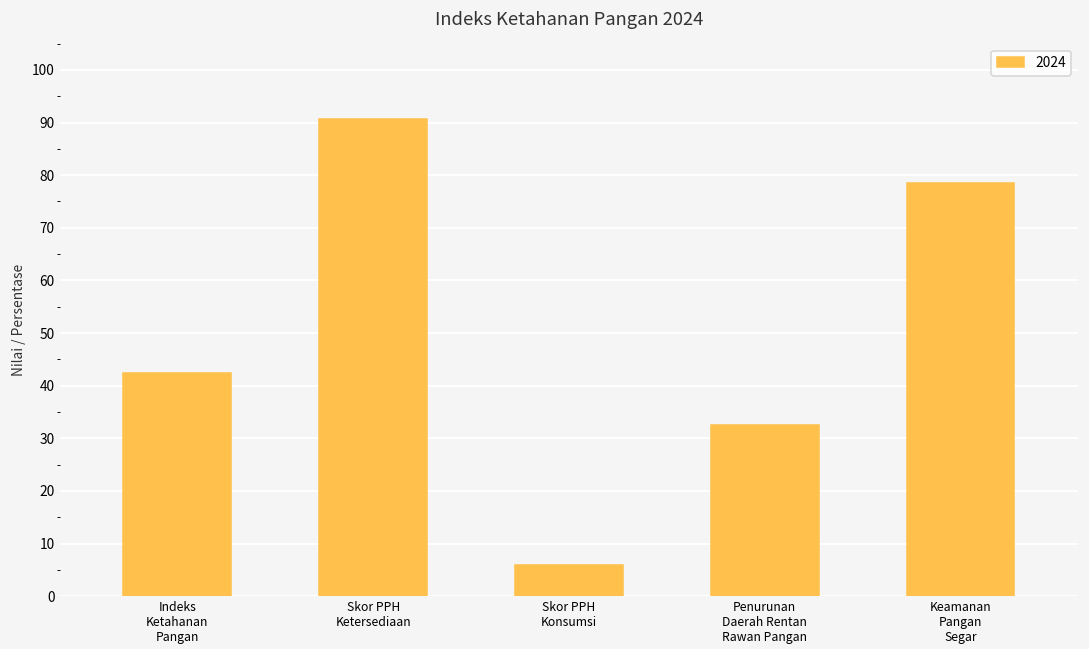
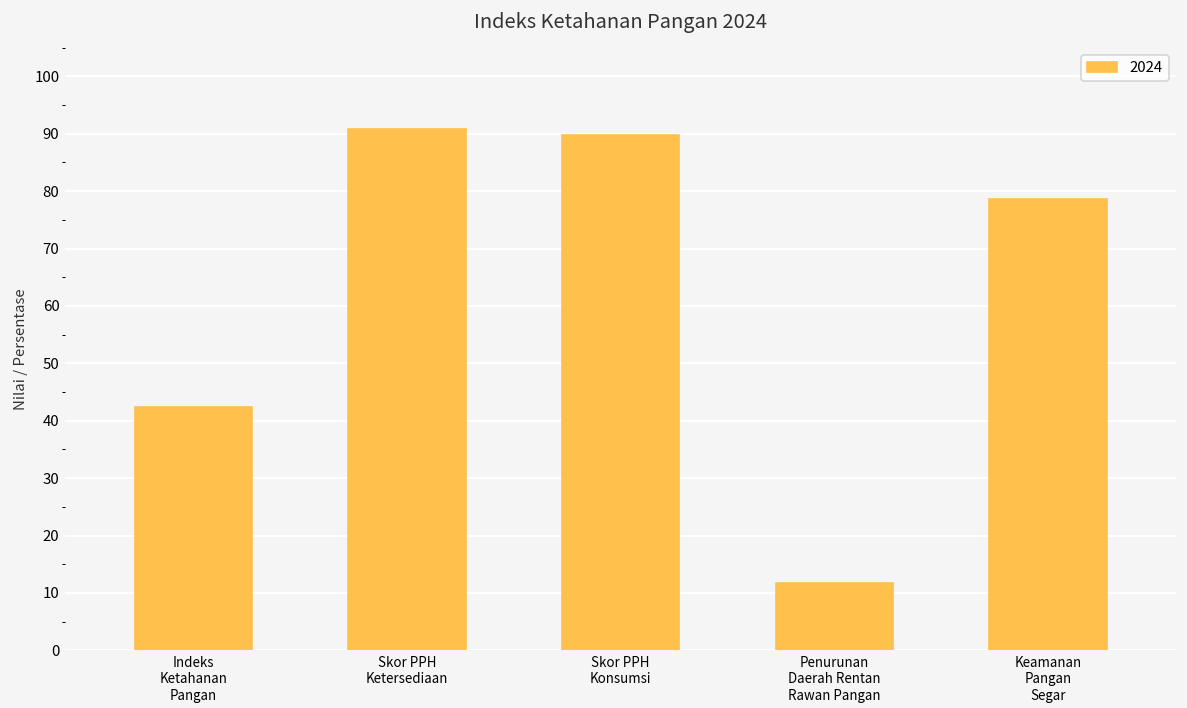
  {
    "Indeks Ketahanan Pangan": 42,
    "Skor PPH Ketersediaan": 91,
-   "Skor PPH Konsumsi": 6,
-   "Penurunan Daerah Rentan Rawan Pangan": 33,
+   "Skor PPH Konsumsi": 90,
+   "Penurunan Daerah Rentan Rawan Pangan": 12,
    "Keamanan Pangan Segar": 79
  }
